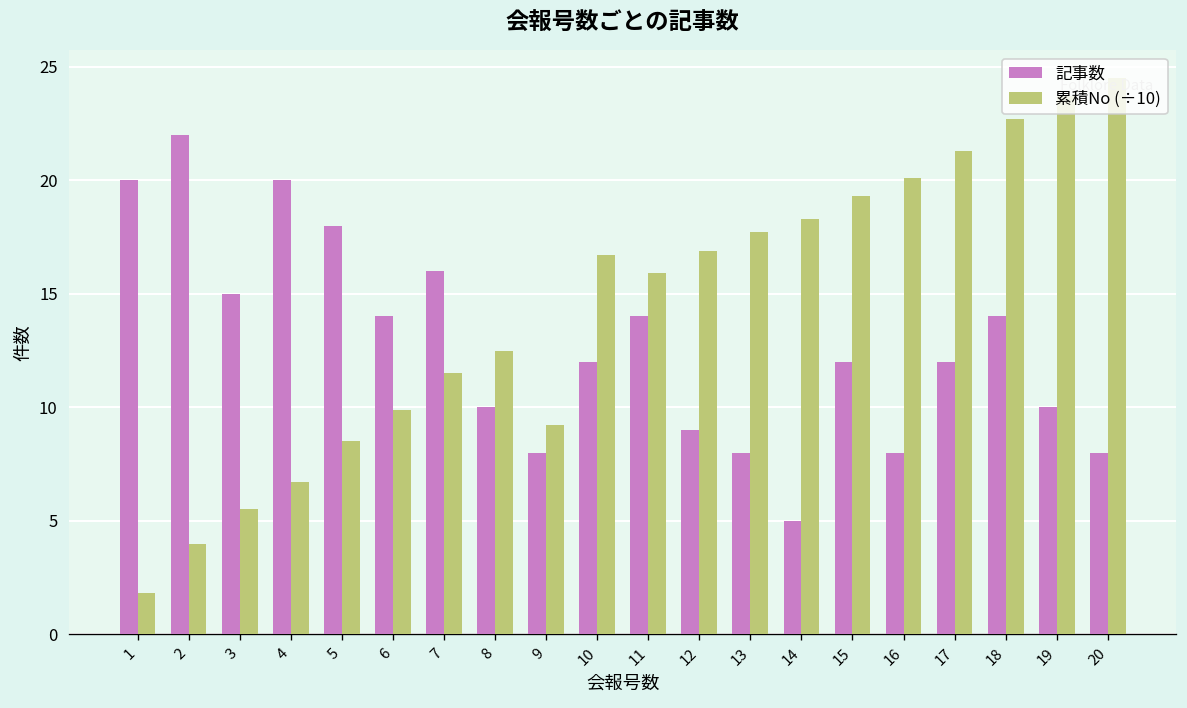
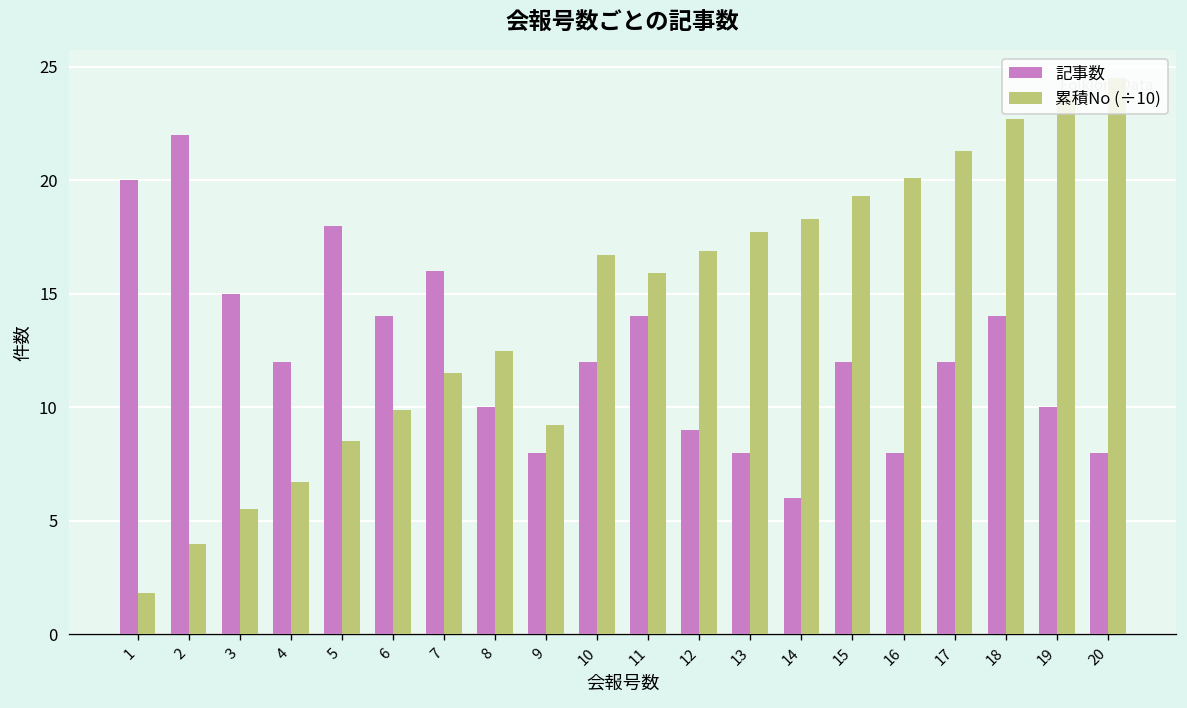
  {
    "記事数": {
      "1": 20,
      "2": 22,
      "3": 15,
-     "4": 20,
+     "4": 12,
      "5": 18,
      "6": 14,
      "7": 16,
      "8": 10,
      "9": 8,
      "10": 12,
      "11": 14,
      "12": 9,
      "13": 8,
-     "14": 5,
+     "14": 6,
      "15": 12,
      "16": 8,
      "17": 12,
      "18": 14,
      "19": 10,
      "20": 8
    },
    "累積No (÷10)": {
      "1": 1.8,
      "2": 4,
      "3": 5.5,
      "4": 6.7,
      "5": 8.5,
      "6": 10,
      "7": 11.5,
      "8": 12.5,
      "9": 9.2,
      "10": 16.7,
      "11": 16,
      "12": 17,
      "13": 17.7,
      "14": 18.3,
      "15": 19.3,
      "16": 20,
      "17": 21.3,
      "18": 22.7
    }
  }
